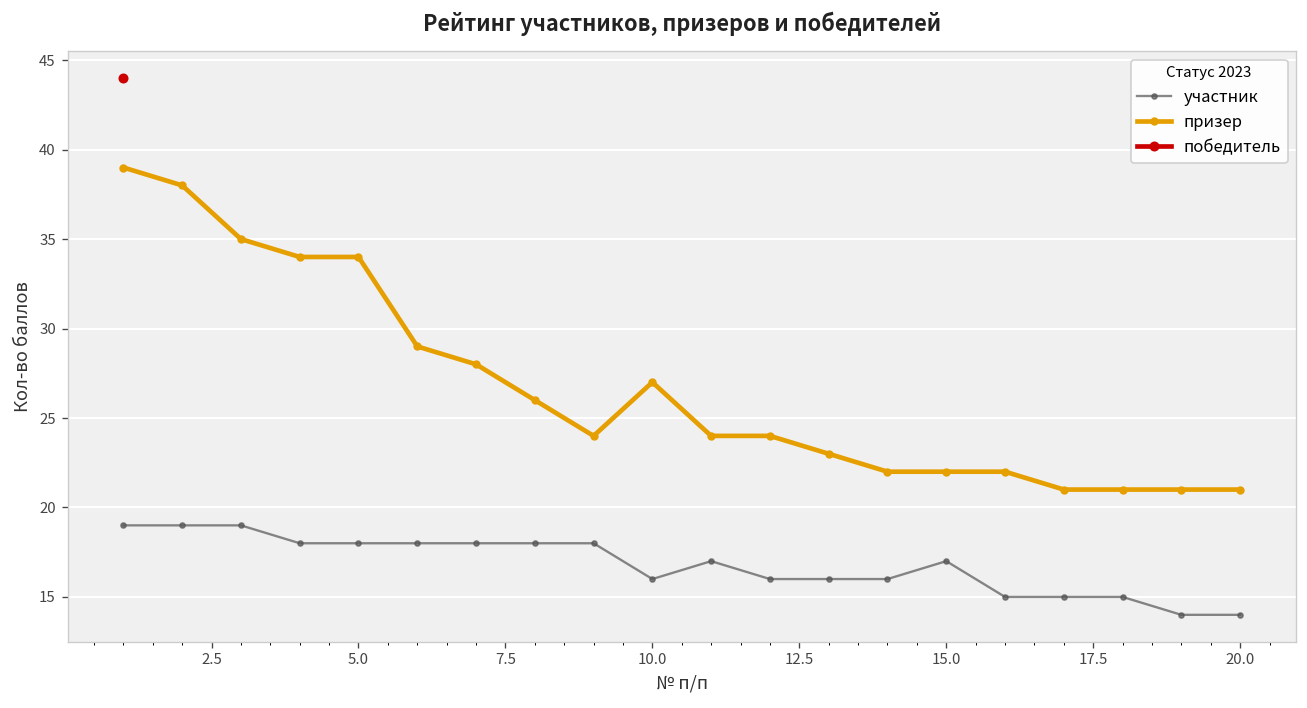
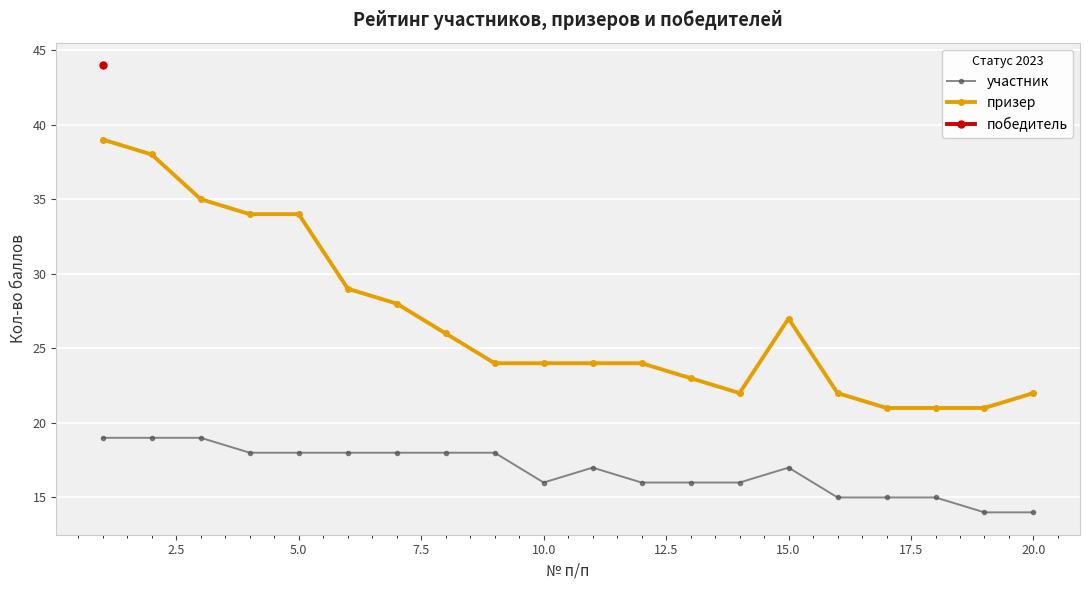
  {
    "участник": {
      "5.0": 18,
      "10.0": 16,
      "15.0": 17,
      "20.0": 14
    },
    "призер": {
      "5.0": 34,
-     "10.0": 27,
-     "15.0": 22,
-     "20.0": 21
+     "10.0": 24,
+     "15.0": 27,
+     "20.0": 22
    }
  }
